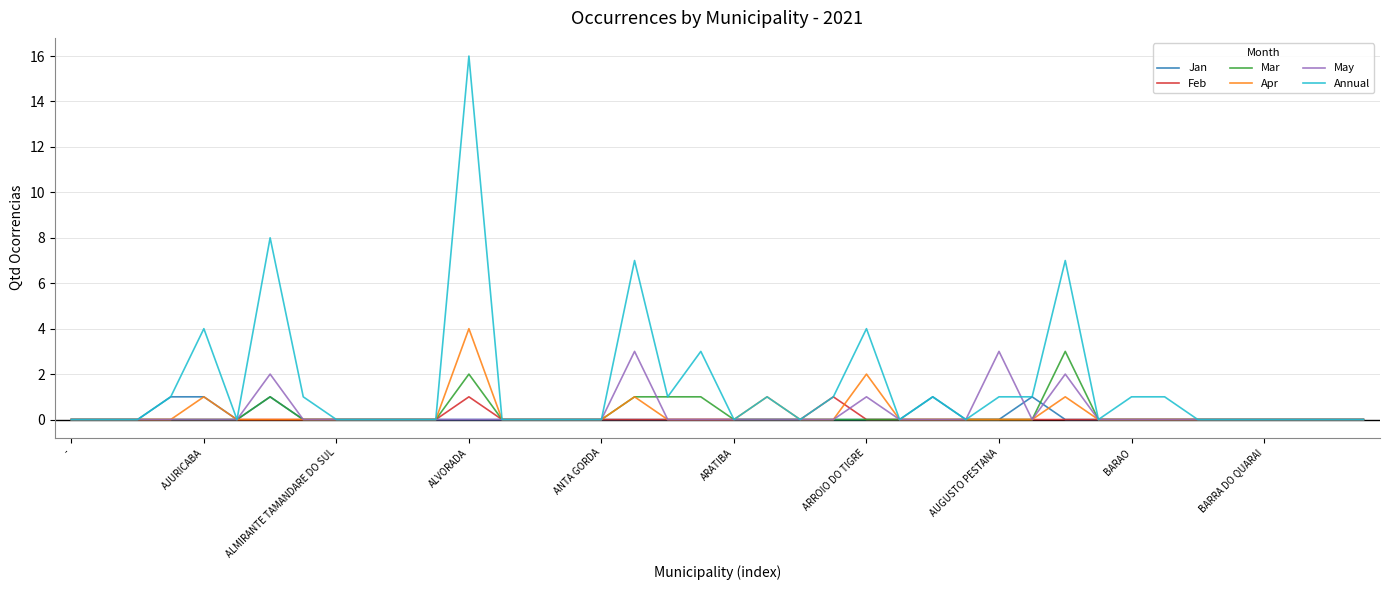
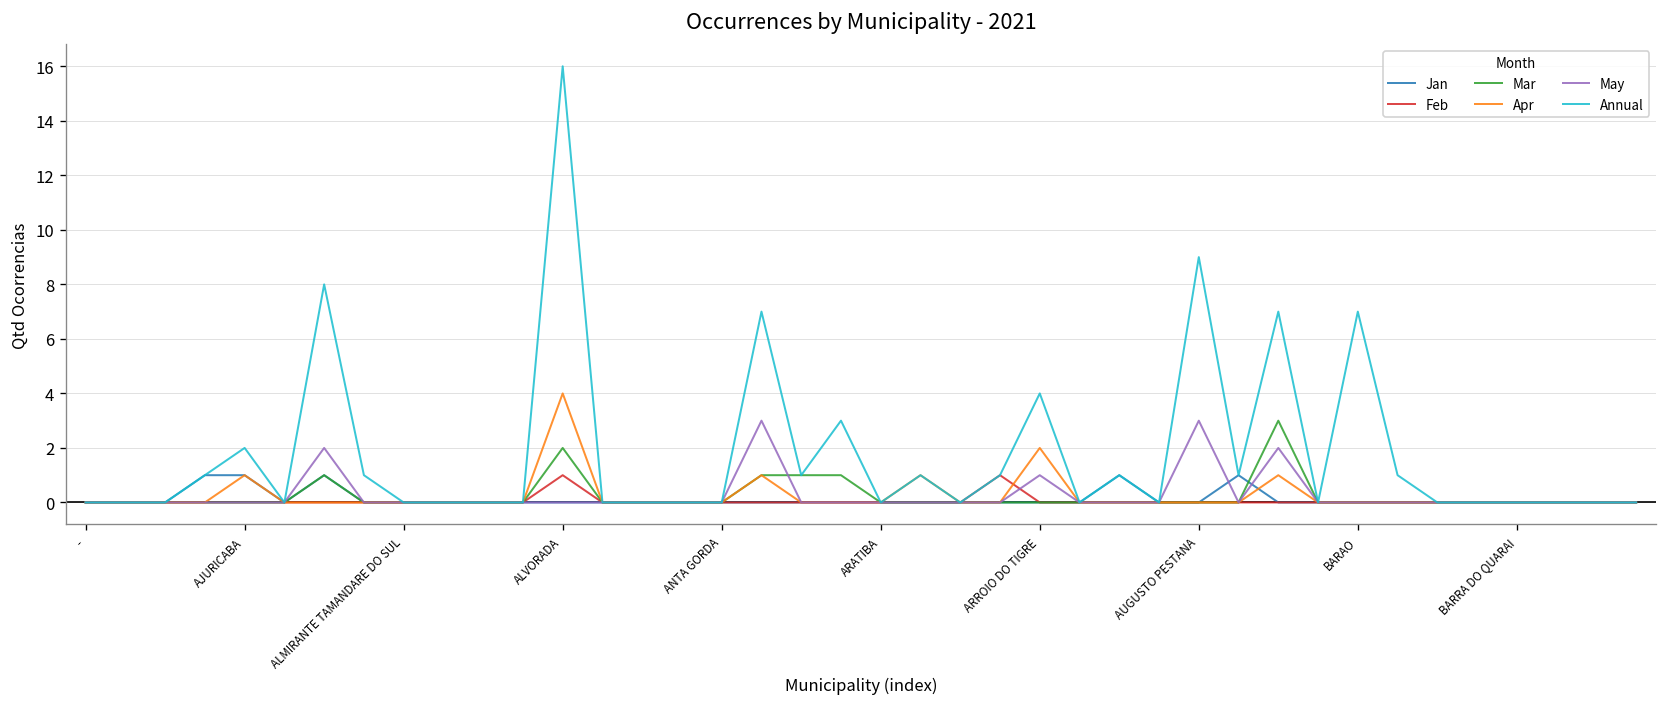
  {
    "Feb": {
      "ALVORADA": 1
    },
    "Mar": {
      "ALVORADA": 2
    },
    "Apr": {
      "ALVORADA": 4,
      "ARROIO DO TIGRE": 2
    },
    "May": {
      "ARROIO DO TIGRE": 1,
      "AUGUSTO PESTANA": 3
    },
    "Annual": {
-     "AJURICABA": 4,
+     "AJURICABA": 2,
      "ALVORADA": 16,
      "ARROIO DO TIGRE": 4,
-     "AUGUSTO PESTANA": 1,
-     "BARAO": 1
+     "AUGUSTO PESTANA": 9,
+     "BARAO": 7
    }
  }
